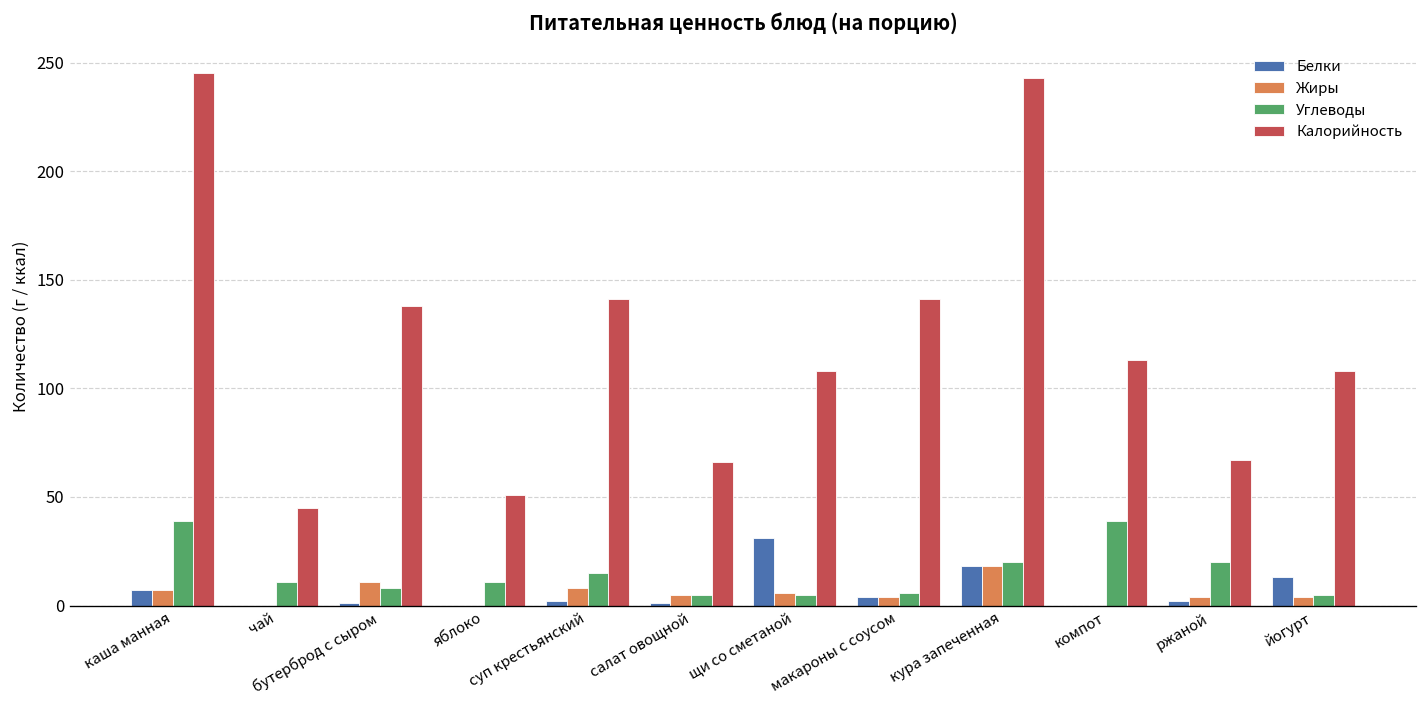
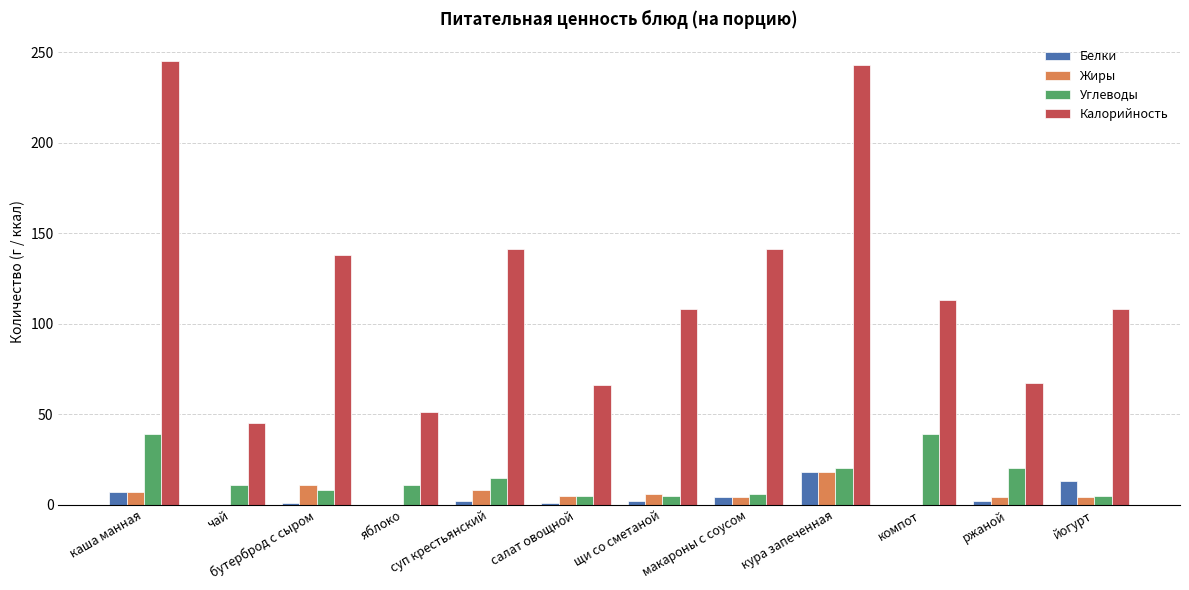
  {
    "Белки": {
      "каша манная": 7,
      "чай": 0,
      "яблоко": 0,
      "суп крестьянский": 2,
-     "щи со сметаной": 31,
+     "щи со сметаной": 2,
      "макароны с соусом": 4,
      "кура запеченная": 18,
      "компот": 0,
      "ржаной": 2,
      "йогурт": 13
    },
    "Углеводы": {
      "каша манная": 39,
      "чай": 11,
      "бутерброд с сыром": 8,
      "яблоко": 11,
      "суп крестьянский": 15,
      "салат овощной": 5,
      "щи со сметаной": 5,
      "макароны с соусом": 6,
      "кура запеченная": 20,
      "компот": 39,
      "ржаной": 20,
      "йогурт": 5
    }
  }
